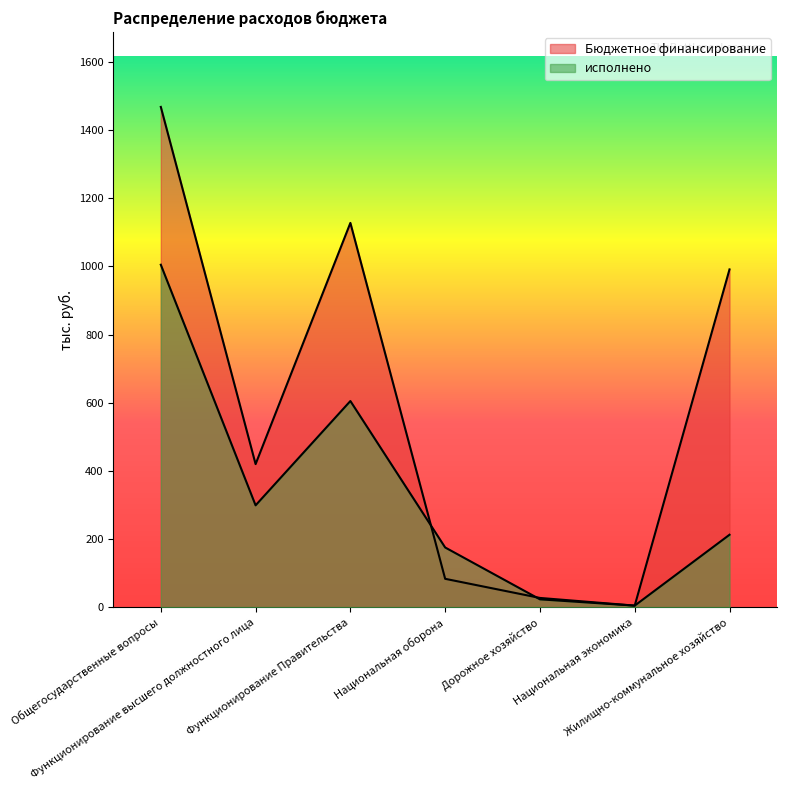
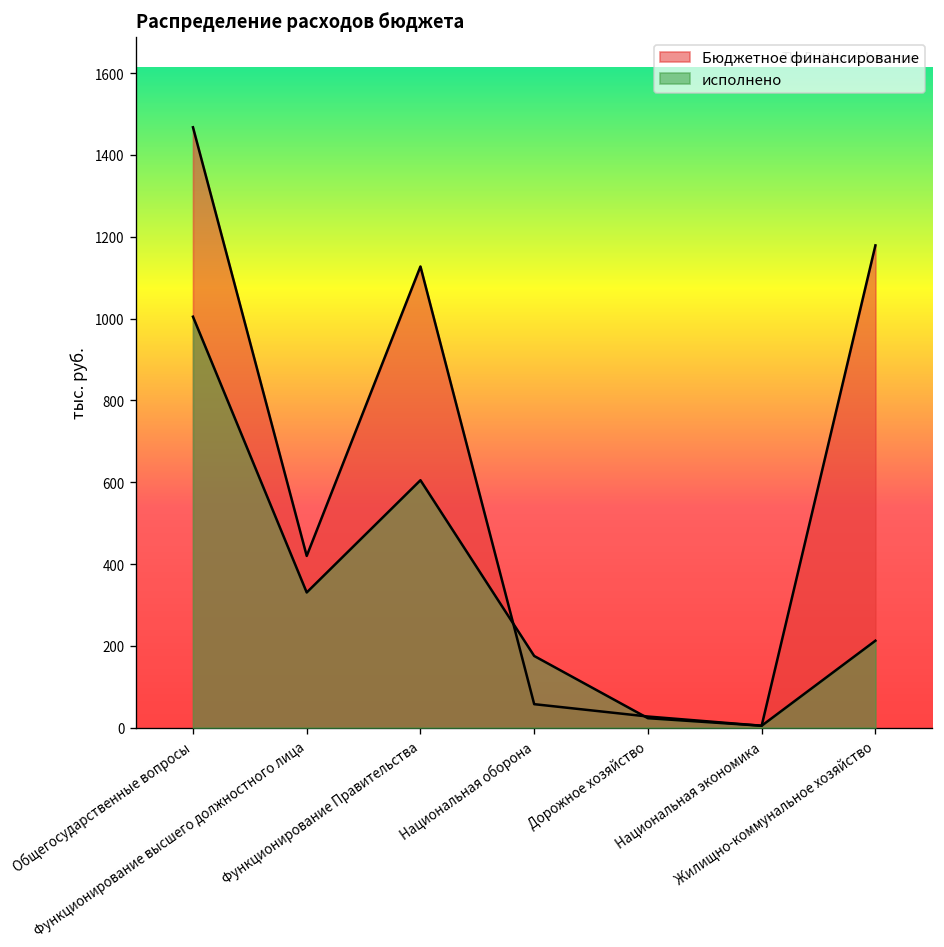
  {
    "Бюджетное финансирование": {
      "Общегосударственные вопросы": 1470,
      "Функционирование высшего должностного лица": 420,
      "Функционирование Правительства": 1130,
-     "Национальная оборона": 80,
-     "Жилищно-коммунальное хозяйство": 990
+     "Национальная оборона": 60,
+     "Жилищно-коммунальное хозяйство": 1180
    },
    "исполнено": {
      "Общегосударственные вопросы": 1000,
-     "Функционирование высшего должностного лица": 300,
+     "Функционирование высшего должностного лица": 330,
      "Функционирование Правительства": 610,
      "Национальная оборона": 180,
      "Жилищно-коммунальное хозяйство": 210
    }
  }
